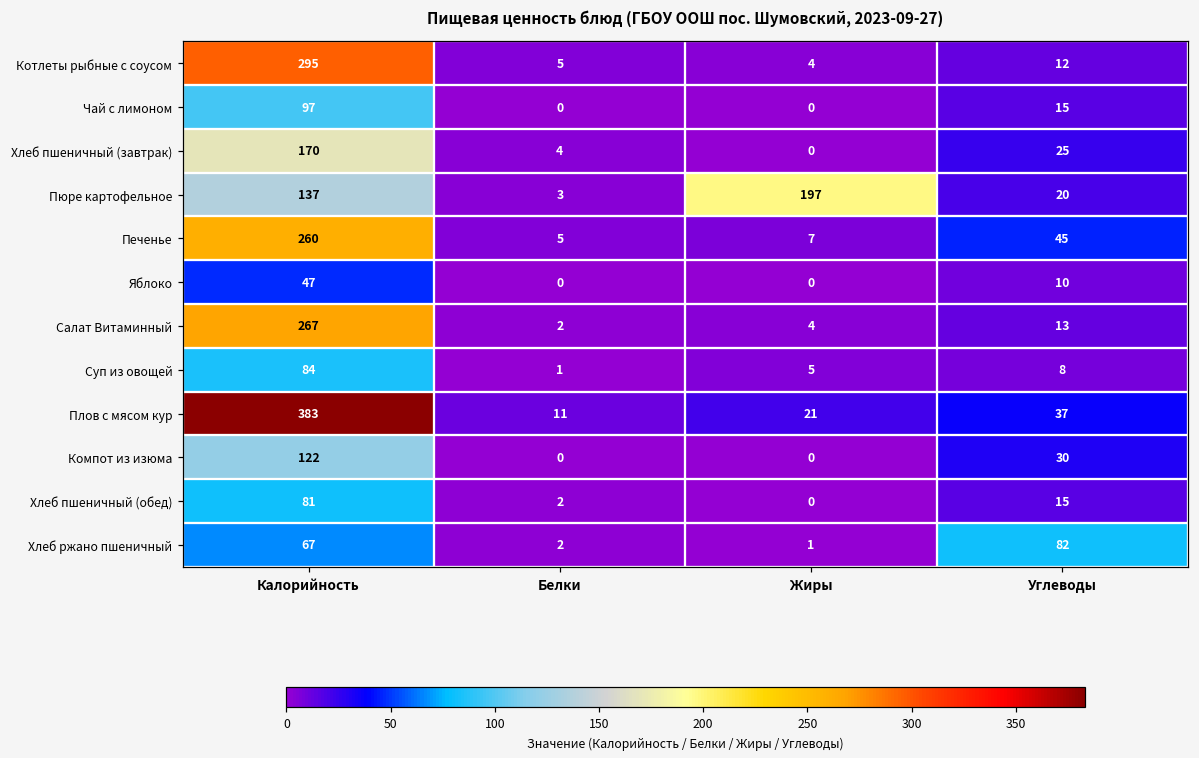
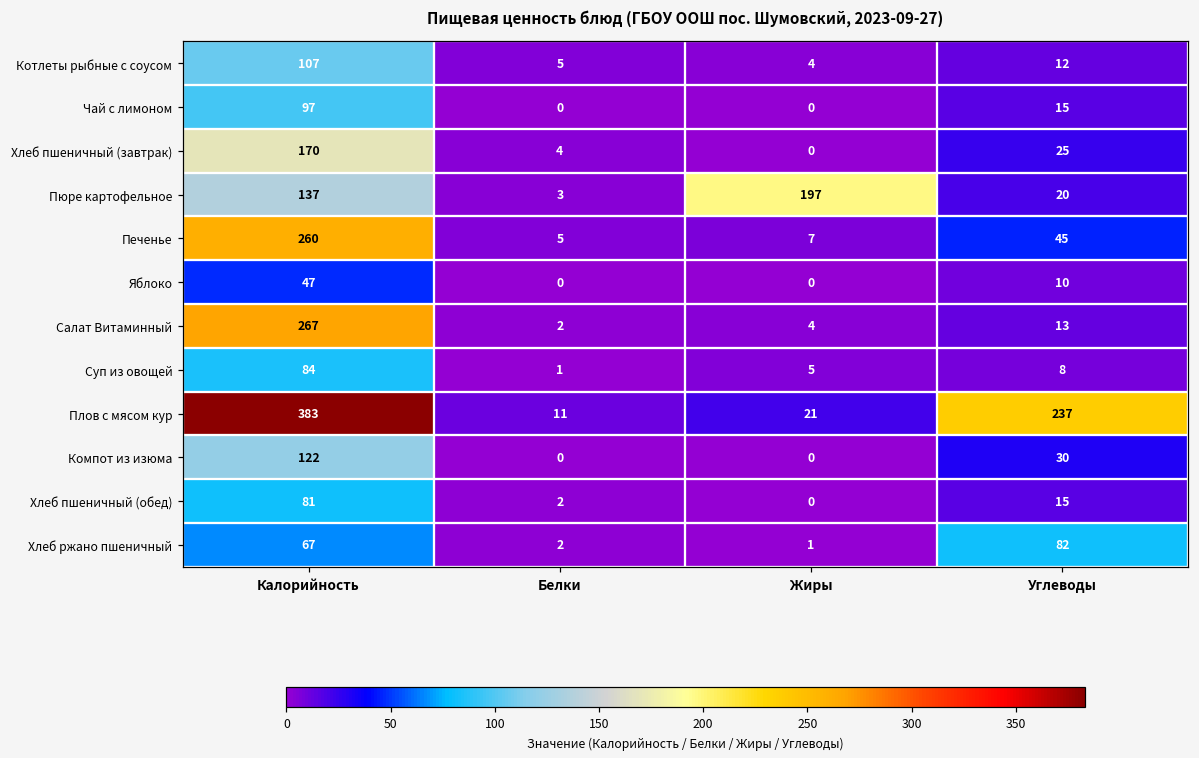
  {
    "Котлеты рыбные с соусом": {
-     "Калорийность": 295,
+     "Калорийность": 107,
      "Белки": 5,
      "Жиры": 4,
      "Углеводы": 12
    },
    "Чай с лимоном": {
      "Калорийность": 97,
      "Белки": 0,
      "Жиры": 0,
      "Углеводы": 15
    },
    "Хлеб пшеничный (завтрак)": {
      "Калорийность": 170,
      "Белки": 4,
      "Жиры": 0,
      "Углеводы": 25
    },
    "Пюре картофельное": {
      "Калорийность": 137,
      "Белки": 3,
      "Жиры": 197,
      "Углеводы": 20
    },
    "Печенье": {
      "Калорийность": 260,
      "Белки": 5,
      "Жиры": 7,
      "Углеводы": 45
    },
    "Яблоко": {
      "Калорийность": 47,
      "Белки": 0,
      "Жиры": 0,
      "Углеводы": 10
    },
    "Салат Витаминный": {
      "Калорийность": 267,
      "Белки": 2,
      "Жиры": 4,
      "Углеводы": 13
    },
    "Суп из овощей": {
      "Калорийность": 84,
      "Белки": 1,
      "Жиры": 5,
      "Углеводы": 8
    },
    "Плов с мясом кур": {
      "Калорийность": 383,
      "Белки": 11,
      "Жиры": 21,
-     "Углеводы": 37
+     "Углеводы": 237
    },
    "Компот из изюма": {
      "Калорийность": 122,
      "Белки": 0,
      "Жиры": 0,
      "Углеводы": 30
    },
    "Хлеб пшеничный (обед)": {
      "Калорийность": 81,
      "Белки": 2,
      "Жиры": 0,
      "Углеводы": 15
    },
    "Хлеб ржано пшеничный": {
      "Калорийность": 67,
      "Белки": 2,
      "Жиры": 1,
      "Углеводы": 82
    }
  }
